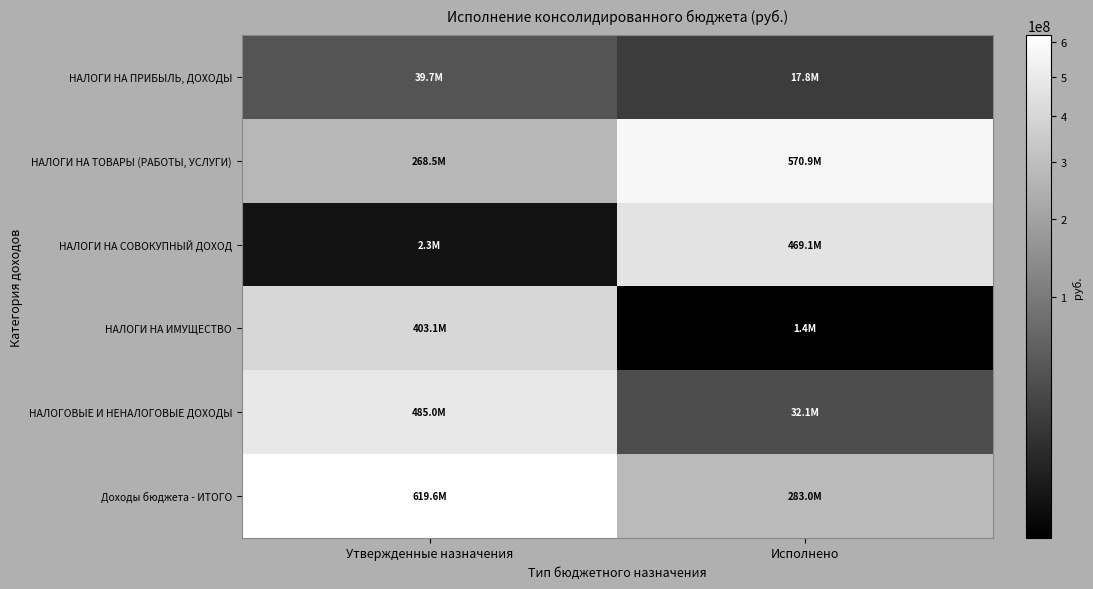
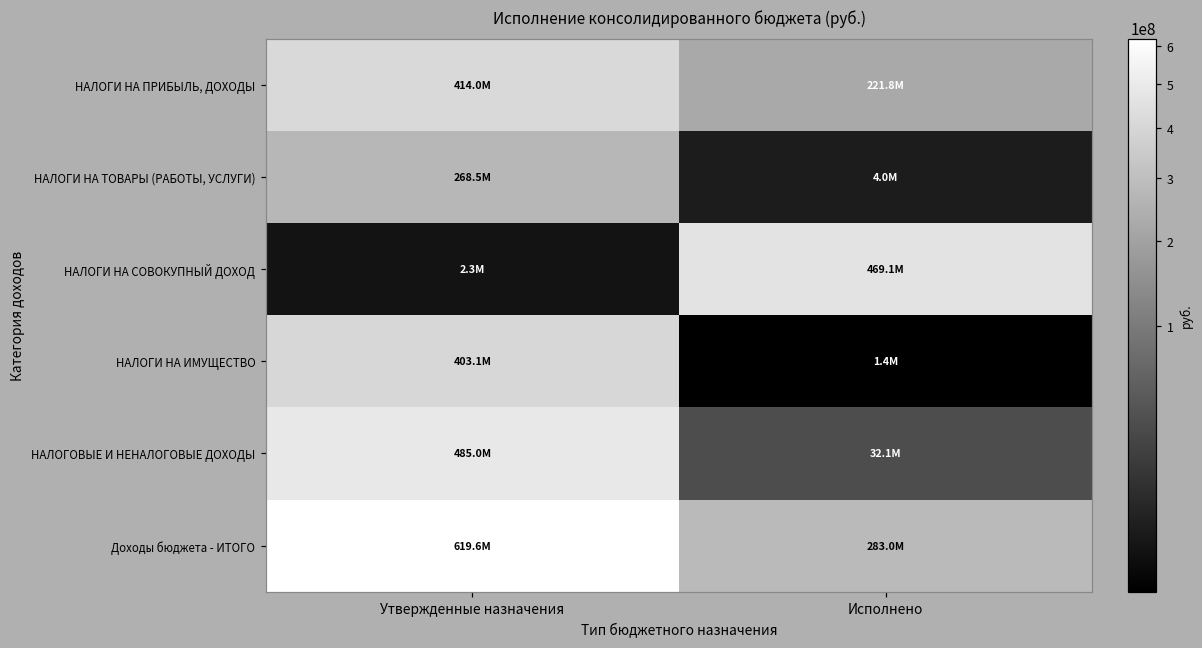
  {
    "НАЛОГИ НА ПРИБЫЛЬ, ДОХОДЫ": {
-     "Утвержденные назначения": "39.7M",
-     "Исполнено": "17.8M"
+     "Утвержденные назначения": "414.0M",
+     "Исполнено": "221.8M"
    },
    "НАЛОГИ НА ТОВАРЫ (РАБОТЫ, УСЛУГИ)": {
      "Утвержденные назначения": "268.5M",
-     "Исполнено": "570.9M"
+     "Исполнено": "4.0M"
    },
    "НАЛОГИ НА СОВОКУПНЫЙ ДОХОД": {
      "Утвержденные назначения": "2.3M",
      "Исполнено": "469.1M"
    },
    "НАЛОГИ НА ИМУЩЕСТВО": {
      "Утвержденные назначения": "403.1M",
      "Исполнено": "1.4M"
    },
    "НАЛОГОВЫЕ И НЕНАЛОГОВЫЕ ДОХОДЫ": {
      "Утвержденные назначения": "485.0M",
      "Исполнено": "32.1M"
    },
    "Доходы бюджета - ИТОГО": {
      "Утвержденные назначения": "619.6M",
      "Исполнено": "283.0M"
    }
  }
